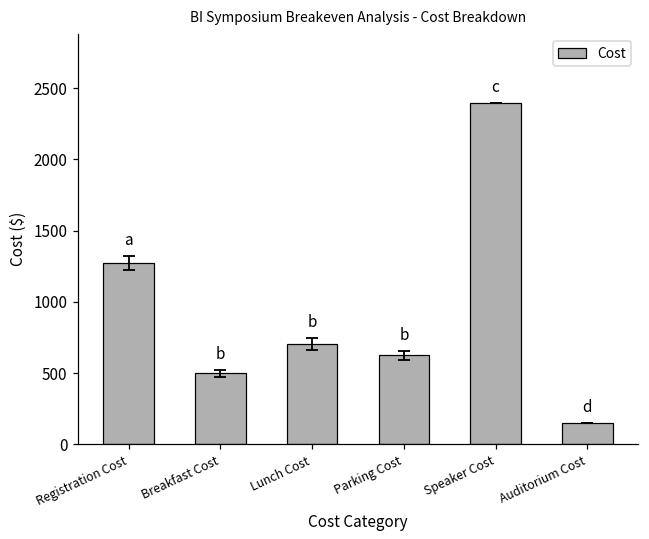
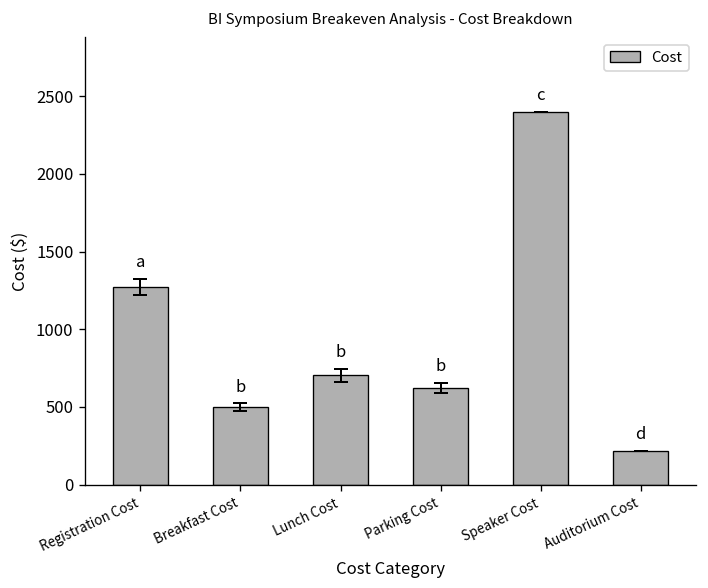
  {
    "Cost": {
      "Registration Cost": 1270,
      "Breakfast Cost": 500,
      "Lunch Cost": 700,
      "Parking Cost": 620,
      "Speaker Cost": 2400,
-     "Auditorium Cost": 150
+     "Auditorium Cost": 220
    }
  }
